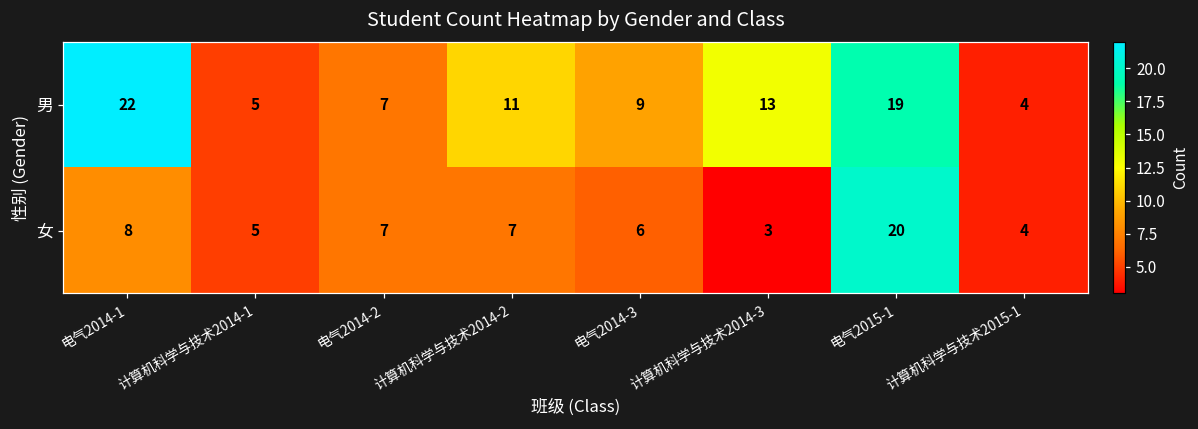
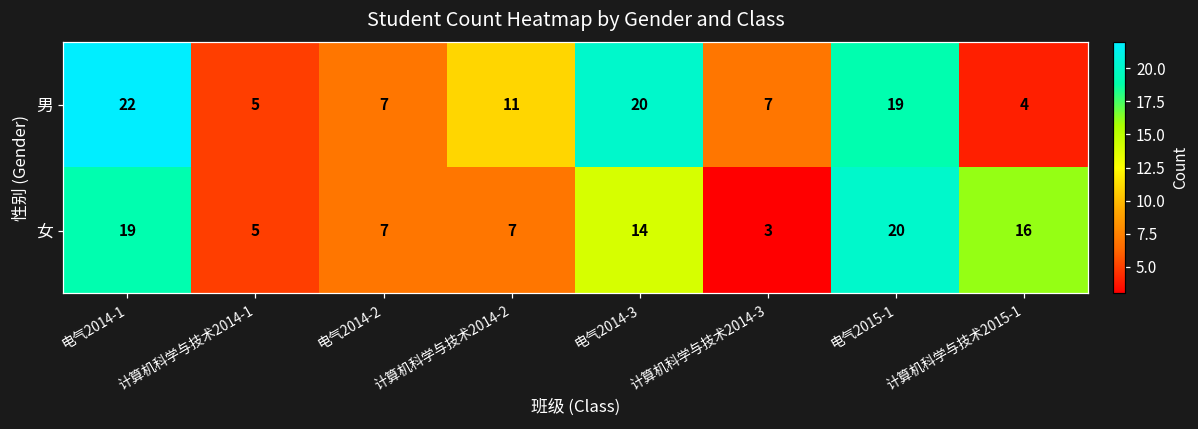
  {
    "男": {
      "电气2014-1": 22,
      "计算机科学与技术2014-1": 5,
      "电气2014-2": 7,
      "计算机科学与技术2014-2": 11,
-     "电气2014-3": 9,
-     "计算机科学与技术2014-3": 13,
+     "电气2014-3": 20,
+     "计算机科学与技术2014-3": 7,
      "电气2015-1": 19,
      "计算机科学与技术2015-1": 4
    },
    "女": {
-     "电气2014-1": 8,
+     "电气2014-1": 19,
      "计算机科学与技术2014-1": 5,
      "电气2014-2": 7,
      "计算机科学与技术2014-2": 7,
-     "电气2014-3": 6,
+     "电气2014-3": 14,
      "计算机科学与技术2014-3": 3,
      "电气2015-1": 20,
-     "计算机科学与技术2015-1": 4
+     "计算机科学与技术2015-1": 16
    }
  }
